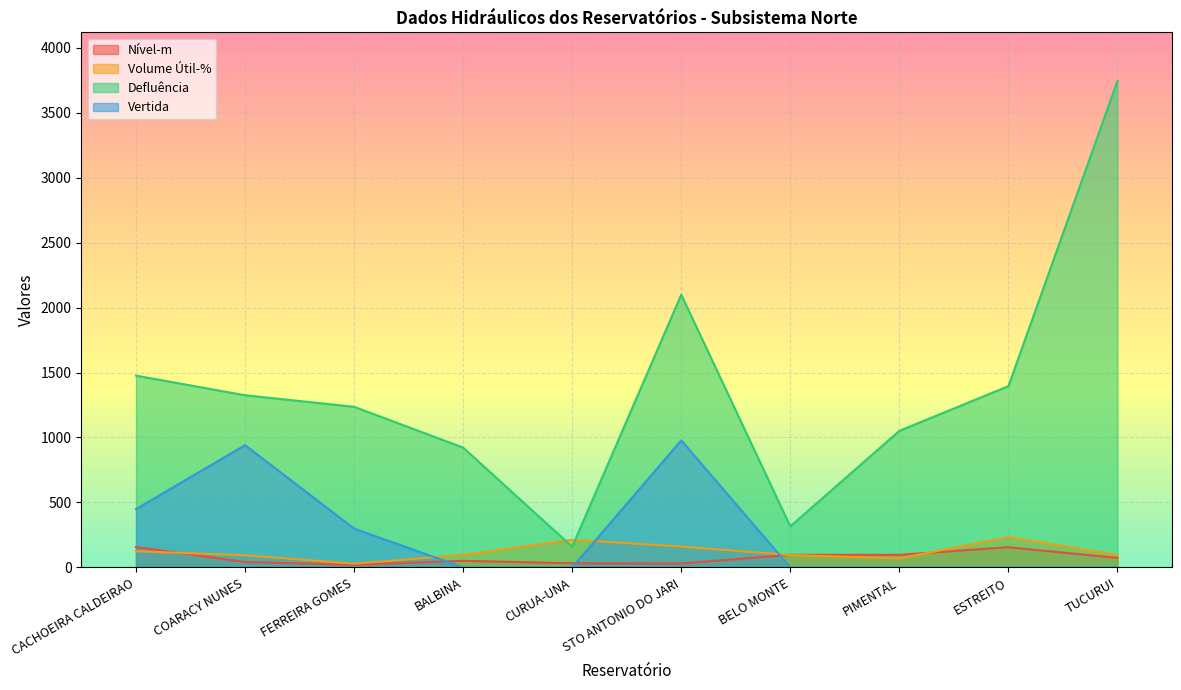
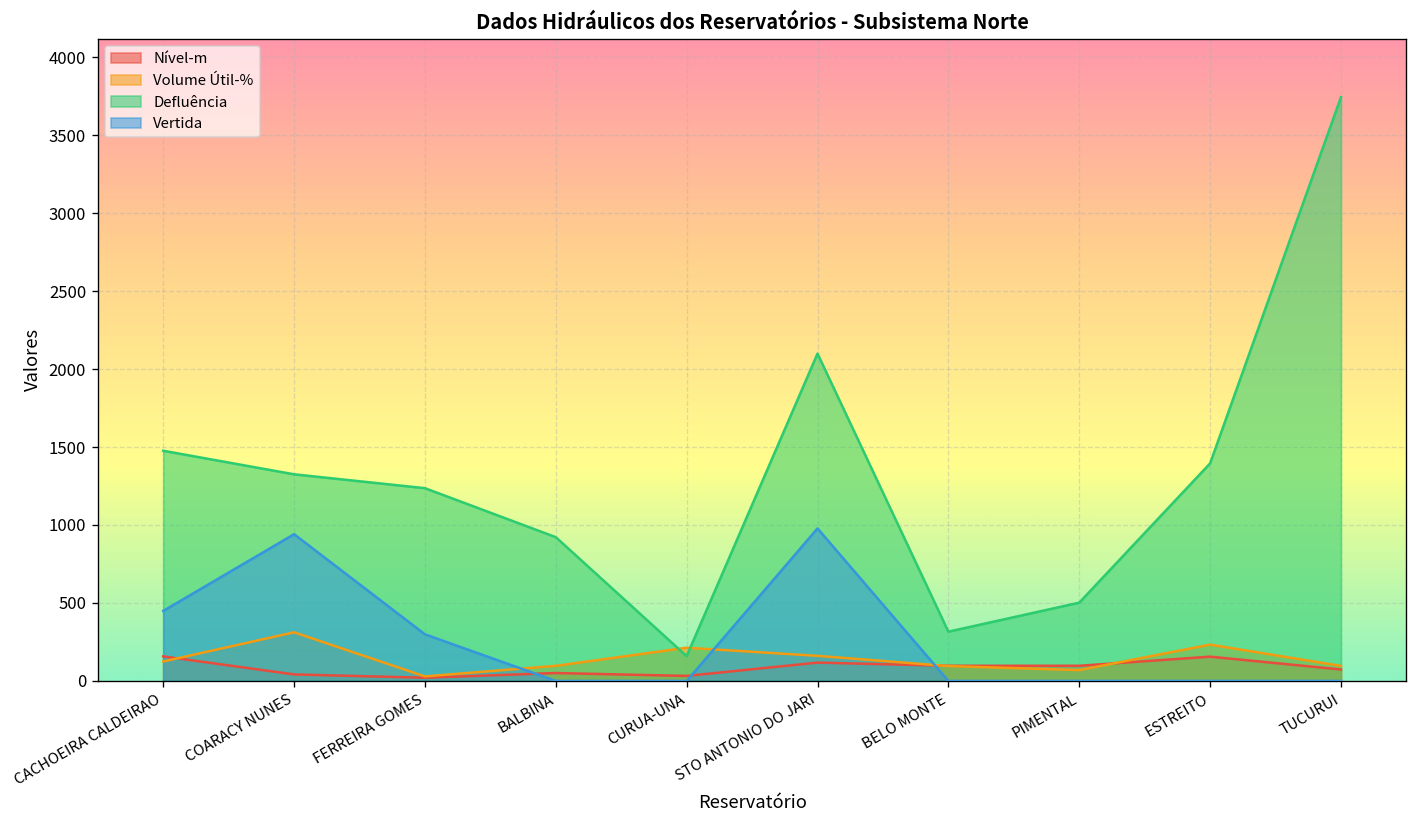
  {
    "Nível-m": {
      "CACHOEIRA CALDEIRAO": 160,
      "COARACY NUNES": 40,
      "BALBINA": 50,
      "CURUA-UNA": 30,
-     "STO ANTONIO DO JARI": 30,
+     "STO ANTONIO DO JARI": 120,
      "PIMENTAL": 100,
      "ESTREITO": 160,
      "TUCURUI": 70
    },
    "Volume Útil-%": {
      "CACHOEIRA CALDEIRAO": 120,
-     "COARACY NUNES": 90,
+     "COARACY NUNES": 310,
      "BALBINA": 100,
      "CURUA-UNA": 210,
      "STO ANTONIO DO JARI": 160,
      "PIMENTAL": 70,
      "ESTREITO": 230,
      "TUCURUI": 100
    },
    "Defluência": {
      "CACHOEIRA CALDEIRAO": 1480,
      "COARACY NUNES": 1330,
      "FERREIRA GOMES": 1240,
      "BALBINA": 920,
      "CURUA-UNA": 160,
      "STO ANTONIO DO JARI": 2100,
      "BELO MONTE": 320,
-     "PIMENTAL": 1050,
+     "PIMENTAL": 500,
      "ESTREITO": 1400,
      "TUCURUI": 3740
    },
    "Vertida": {
      "CACHOEIRA CALDEIRAO": 450,
      "COARACY NUNES": 940,
      "FERREIRA GOMES": 300,
      "BALBINA": 0,
      "CURUA-UNA": 0,
      "STO ANTONIO DO JARI": 980,
      "BELO MONTE": 0,
      "PIMENTAL": 0,
      "ESTREITO": 0,
      "TUCURUI": 0
    }
  }
